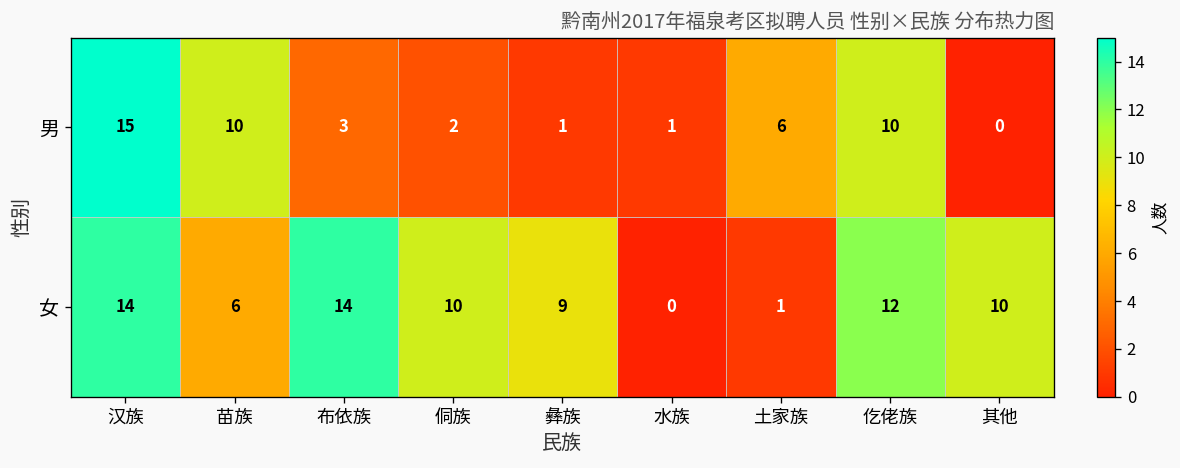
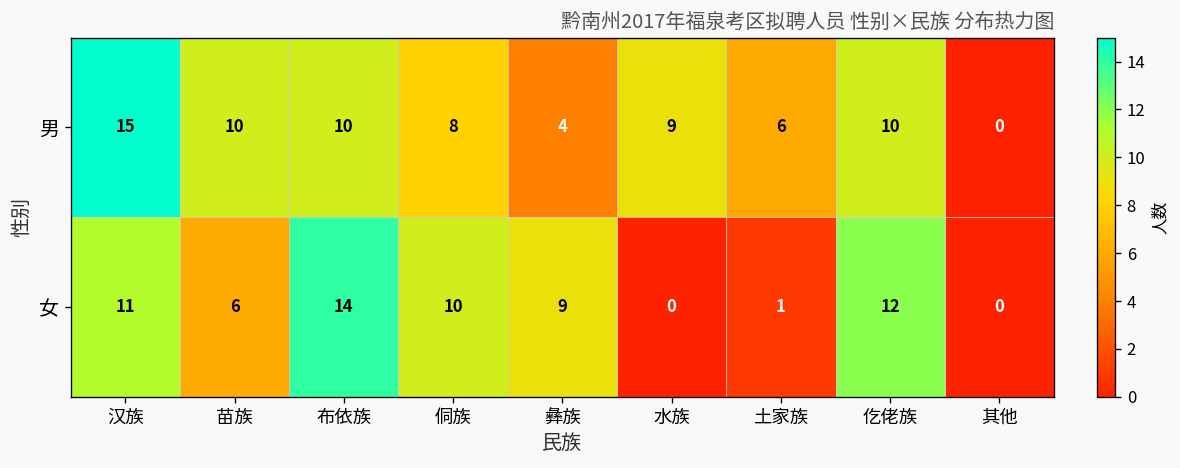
  {
    "男": {
      "汉族": 15,
      "苗族": 10,
-     "布依族": 3,
-     "侗族": 2,
-     "彝族": 1,
-     "水族": 1,
+     "布依族": 10,
+     "侗族": 8,
+     "彝族": 4,
+     "水族": 9,
      "土家族": 6,
      "仡佬族": 10,
      "其他": 0
    },
    "女": {
-     "汉族": 14,
+     "汉族": 11,
      "苗族": 6,
      "布依族": 14,
      "侗族": 10,
      "彝族": 9,
      "水族": 0,
      "土家族": 1,
      "仡佬族": 12,
-     "其他": 10
+     "其他": 0
    }
  }
